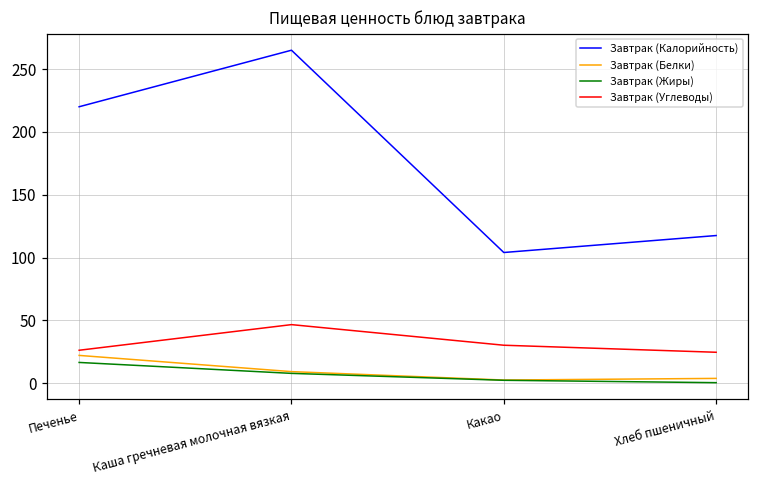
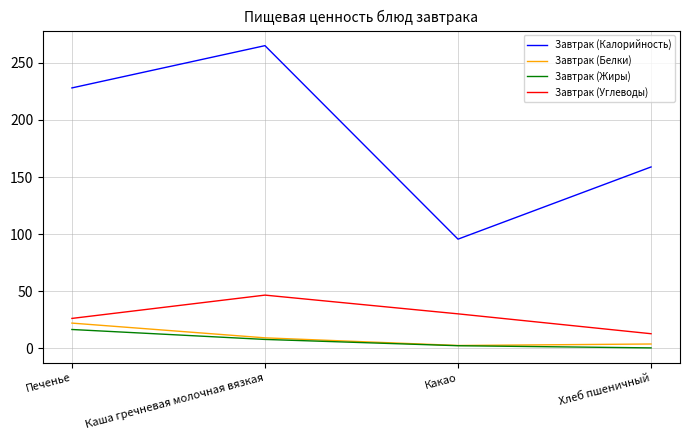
  {
    "Завтрак (Калорийность)": {
-     "Печенье": 220,
+     "Печенье": 228,
      "Каша гречневая молочная вязкая": 265,
-     "Какао": 104,
-     "Хлеб пшеничный": 118
+     "Какао": 96,
+     "Хлеб пшеничный": 159
    },
    "Завтрак (Белки)": {
      "Печенье": 22,
      "Хлеб пшеничный": 4
    },
    "Завтрак (Жиры)": {
      "Печенье": 17,
      "Хлеб пшеничный": 0
    },
    "Завтрак (Углеводы)": {
      "Печенье": 26,
      "Каша гречневая молочная вязкая": 47,
      "Какао": 30,
-     "Хлеб пшеничный": 25
+     "Хлеб пшеничный": 13
    }
  }
